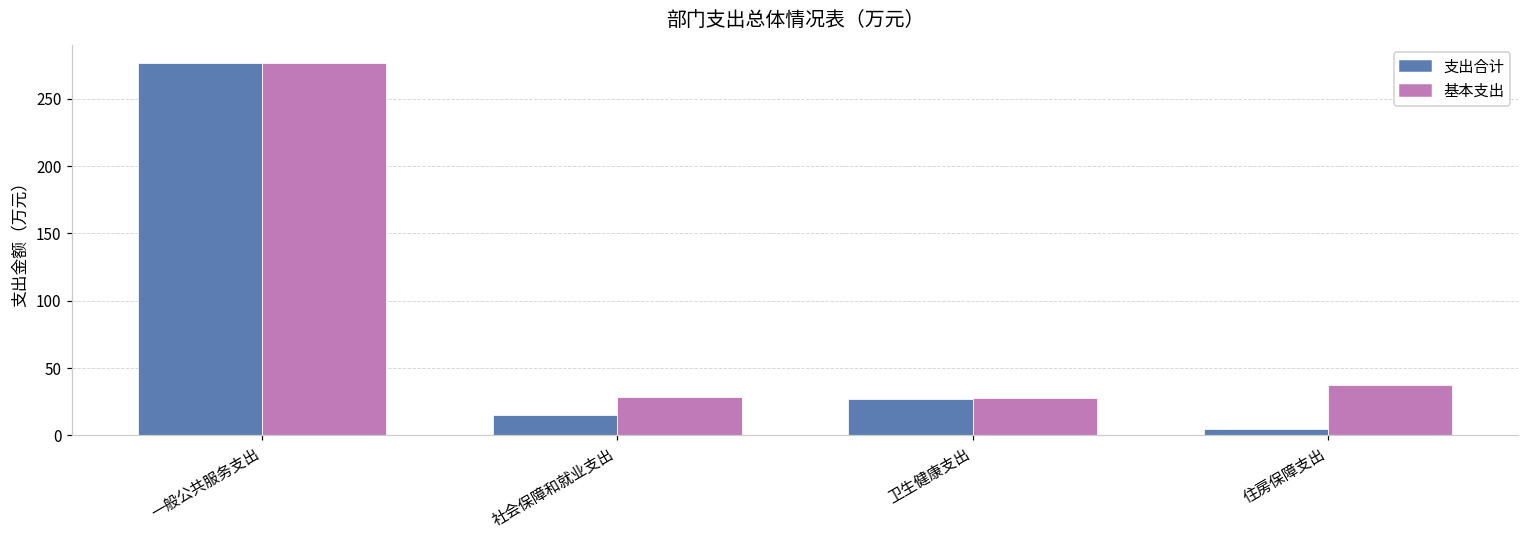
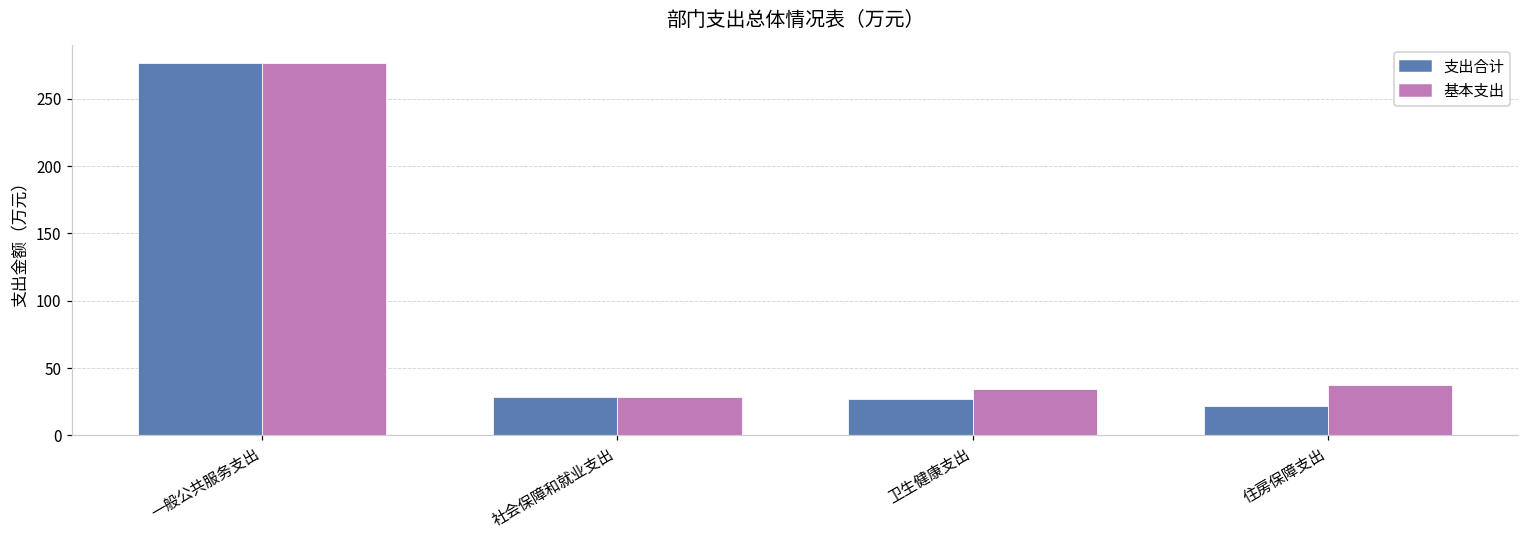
  {
    "支出合计": {
      "一般公共服务支出": 276,
-     "社会保障和就业支出": 15,
+     "社会保障和就业支出": 28,
      "卫生健康支出": 27,
-     "住房保障支出": 4
+     "住房保障支出": 22
    },
    "基本支出": {
      "一般公共服务支出": 276,
      "社会保障和就业支出": 28,
-     "卫生健康支出": 27,
+     "卫生健康支出": 35,
      "住房保障支出": 37
    }
  }
